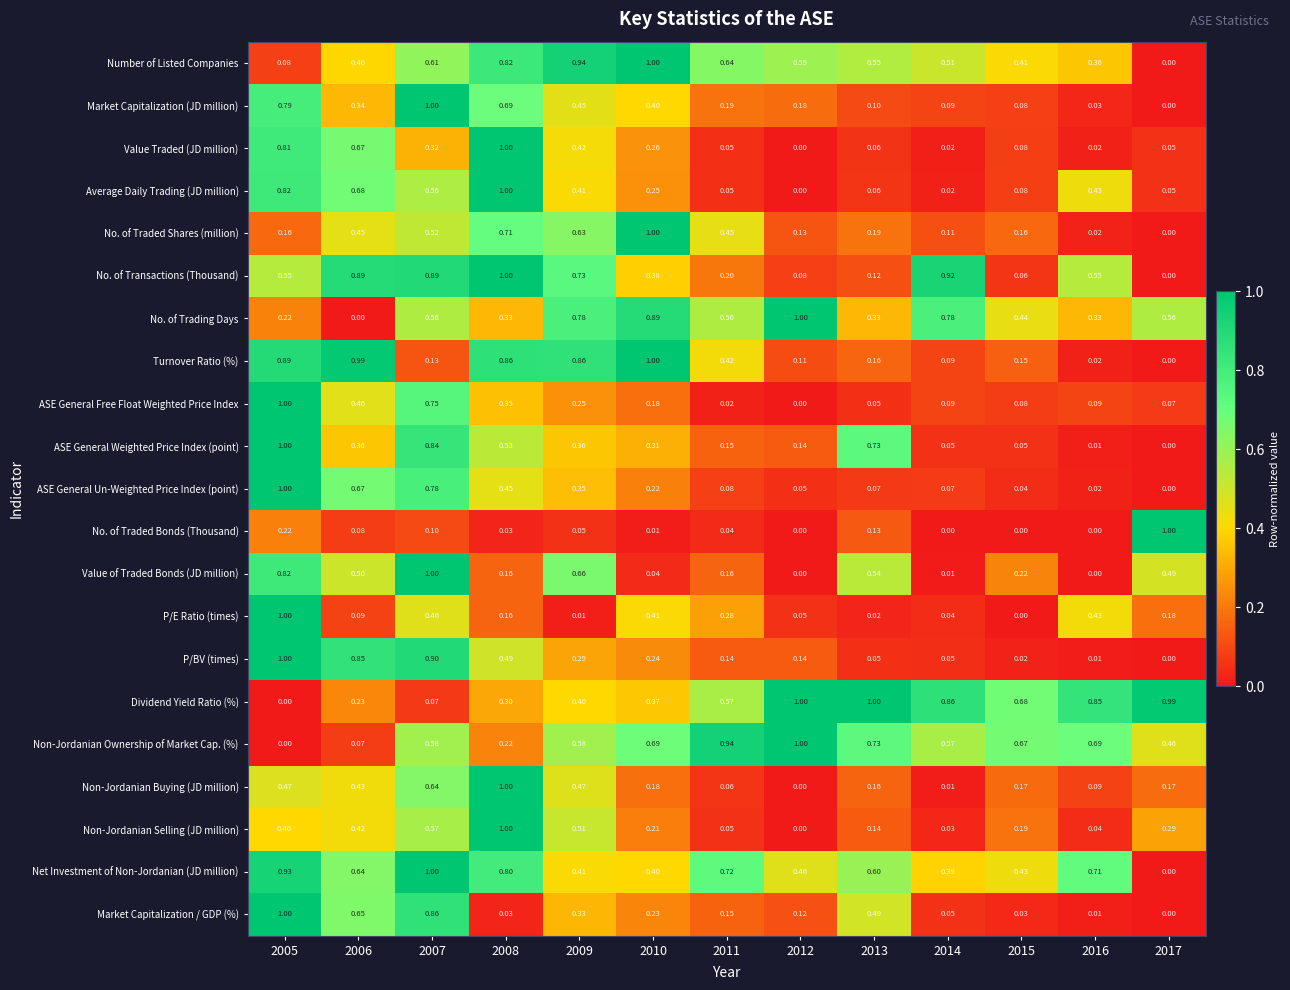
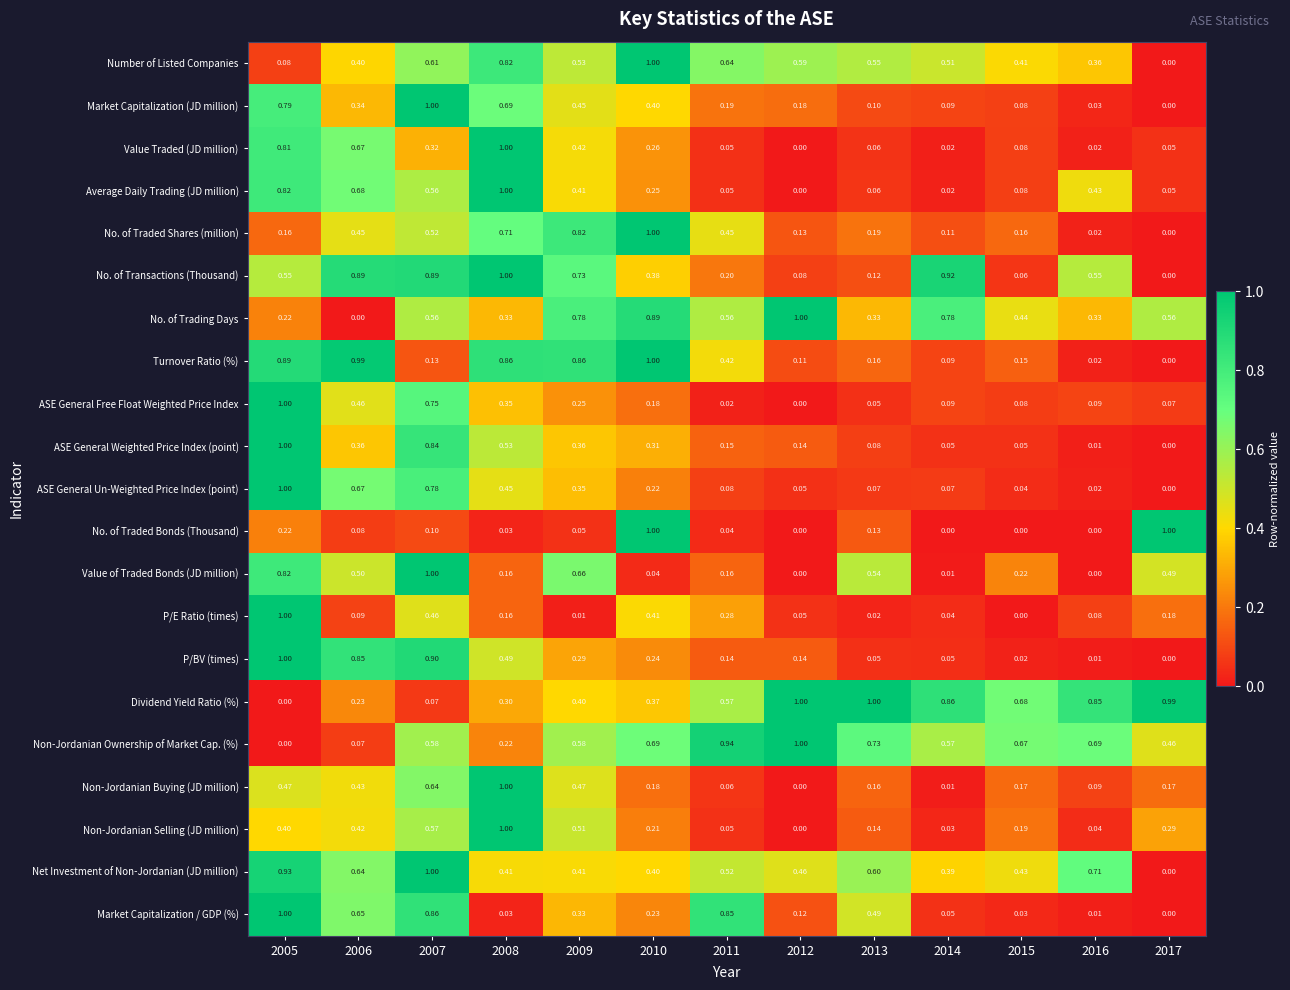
  {
    "Number of Listed Companies": {
      "2005": 0.08,
      "2006": 0.40,
      "2007": 0.61,
      "2008": 0.82,
-     "2009": 0.94,
+     "2009": 0.53,
      "2010": 1.00,
      "2011": 0.64,
      "2012": 0.59,
      "2013": 0.55,
      "2014": 0.51,
      "2015": 0.41,
      "2016": 0.36,
      "2017": 0.00
    },
    "No. of Traded Shares (million)": {
      "2005": 0.16,
      "2006": 0.45,
      "2007": 0.52,
      "2008": 0.71,
-     "2009": 0.63,
+     "2009": 0.82,
      "2010": 1.00,
      "2011": 0.45,
      "2012": 0.13,
      "2013": 0.19,
      "2014": 0.11,
      "2015": 0.16,
      "2016": 0.02,
      "2017": 0.00
    },
    "ASE General Weighted Price Index (point)": {
      "2005": 1.00,
      "2006": 0.36,
      "2007": 0.84,
      "2008": 0.53,
      "2009": 0.36,
      "2010": 0.31,
      "2011": 0.15,
      "2012": 0.14,
-     "2013": 0.73,
+     "2013": 0.08,
      "2014": 0.05,
      "2015": 0.05,
      "2016": 0.01,
      "2017": 0.00
    },
    "No. of Traded Bonds (Thousand)": {
      "2005": 0.22,
      "2006": 0.08,
      "2007": 0.10,
      "2008": 0.03,
      "2009": 0.05,
-     "2010": 0.01,
+     "2010": 1.00,
      "2011": 0.04,
      "2012": 0.00,
      "2013": 0.13,
      "2014": 0.00,
      "2015": 0.00,
      "2016": 0.00,
      "2017": 1.00
    },
    "P/E Ratio (times)": {
      "2005": 1.00,
      "2006": 0.09,
      "2007": 0.46,
      "2008": 0.16,
      "2009": 0.01,
      "2010": 0.41,
      "2011": 0.28,
      "2012": 0.05,
      "2013": 0.02,
      "2014": 0.04,
      "2015": 0.00,
-     "2016": 0.43,
+     "2016": 0.08,
      "2017": 0.18
    },
    "Net Investment of Non-Jordanian (JD million)": {
      "2005": 0.93,
      "2006": 0.64,
      "2007": 1.00,
-     "2008": 0.80,
+     "2008": 0.41,
      "2009": 0.41,
      "2010": 0.40,
-     "2011": 0.72,
+     "2011": 0.52,
      "2012": 0.46,
      "2013": 0.60,
      "2014": 0.39,
      "2015": 0.43,
      "2016": 0.71,
      "2017": 0.00
    },
    "Market Capitalization / GDP (%)": {
      "2005": 1.00,
      "2006": 0.65,
      "2007": 0.86,
      "2008": 0.03,
      "2009": 0.33,
      "2010": 0.23,
-     "2011": 0.15,
+     "2011": 0.85,
      "2012": 0.12,
      "2013": 0.49,
      "2014": 0.05,
      "2015": 0.03,
      "2016": 0.01,
      "2017": 0.00
    }
  }
